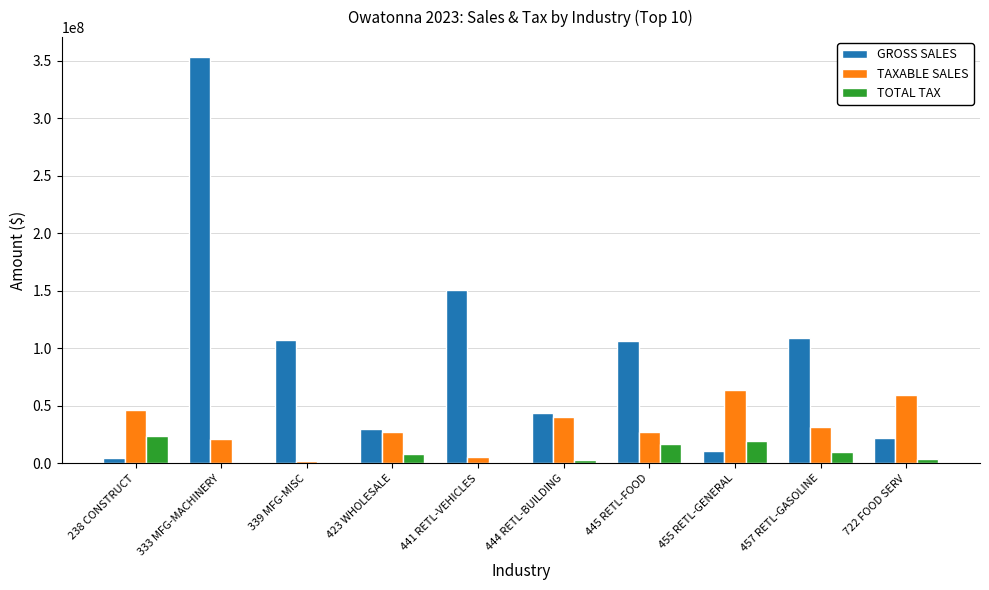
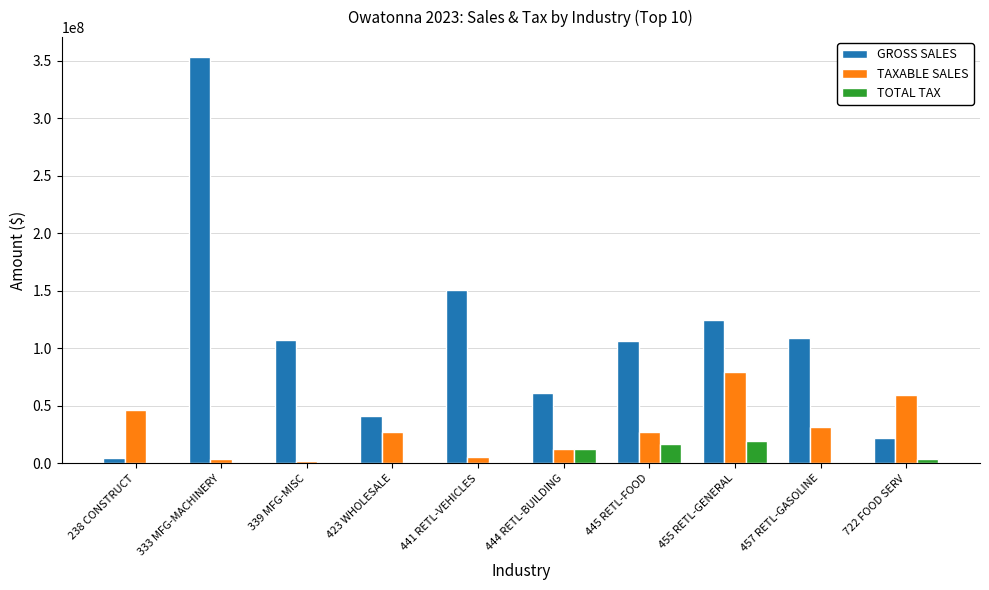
  {
    "GROSS SALES": {
      "238 CONSTRUCT": 4000000,
      "333 MFG-MACHINERY": 353000000,
      "339 MFG-MISC": 107000000,
-     "423 WHOLESALE": 30000000,
+     "423 WHOLESALE": 41000000,
      "441 RETL-VEHICLES": 151000000,
-     "444 RETL-BUILDING": 44000000,
+     "444 RETL-BUILDING": 61000000,
      "445 RETL-FOOD": 107000000,
-     "455 RETL-GENERAL": 11000000,
+     "455 RETL-GENERAL": 124000000,
      "457 RETL-GASOLINE": 109000000,
      "722 FOOD SERV": 22000000
    },
    "TAXABLE SALES": {
      "238 CONSTRUCT": 46000000,
-     "333 MFG-MACHINERY": 21000000,
+     "333 MFG-MACHINERY": 3000000,
      "423 WHOLESALE": 27000000,
      "441 RETL-VEHICLES": 6000000,
-     "444 RETL-BUILDING": 40000000,
+     "444 RETL-BUILDING": 12000000,
      "445 RETL-FOOD": 27000000,
-     "455 RETL-GENERAL": 64000000,
+     "455 RETL-GENERAL": 80000000,
      "457 RETL-GASOLINE": 32000000,
      "722 FOOD SERV": 59000000
    },
    "TOTAL TAX": {
-     "238 CONSTRUCT": 23000000,
-     "423 WHOLESALE": 8000000,
-     "444 RETL-BUILDING": 3000000,
+     "238 CONSTRUCT": 0,
+     "423 WHOLESALE": 1000000,
+     "444 RETL-BUILDING": 12000000,
      "445 RETL-FOOD": 17000000,
      "455 RETL-GENERAL": 20000000,
-     "457 RETL-GASOLINE": 10000000,
+     "457 RETL-GASOLINE": 1000000,
      "722 FOOD SERV": 4000000
    }
  }
